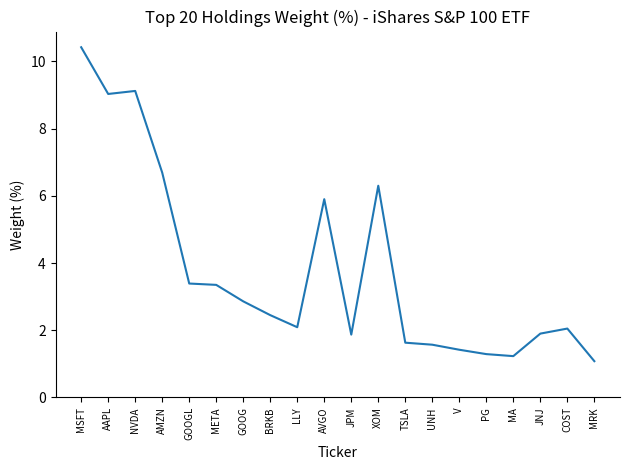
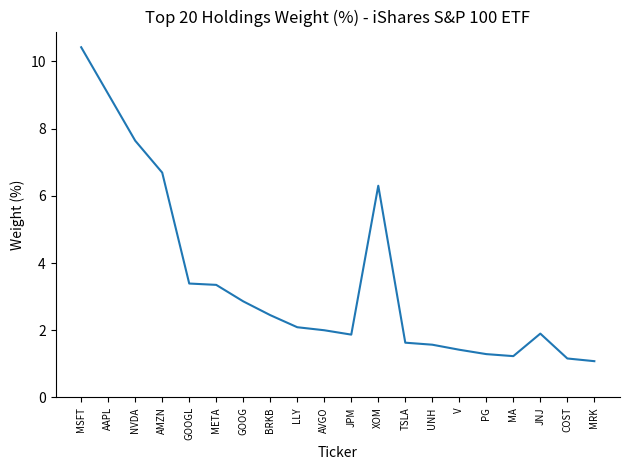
  {
    "MSFT": 10.4,
    "AAPL": 9.0,
-   "NVDA": 9.1,
+   "NVDA": 7.6,
    "AMZN": 6.7,
    "GOOGL": 3.4,
    "META": 3.4,
    "GOOG": 2.9,
    "BRKB": 2.5,
    "LLY": 2.1,
-   "AVGO": 5.9,
+   "AVGO": 2.0,
    "JPM": 1.9,
    "XOM": 6.3,
    "TSLA": 1.6,
    "UNH": 1.6,
    "V": 1.4,
    "PG": 1.3,
    "MA": 1.2,
    "JNJ": 1.9,
-   "COST": 2.1,
+   "COST": 1.2,
    "MRK": 1.1
  }
